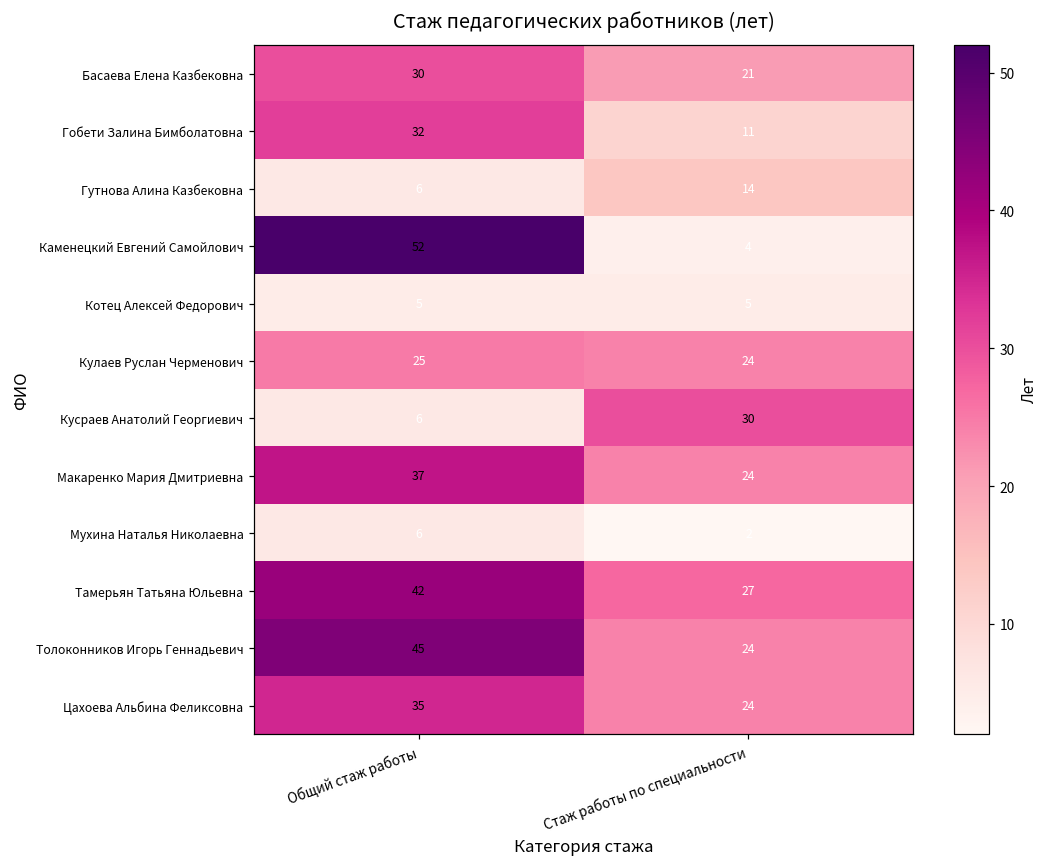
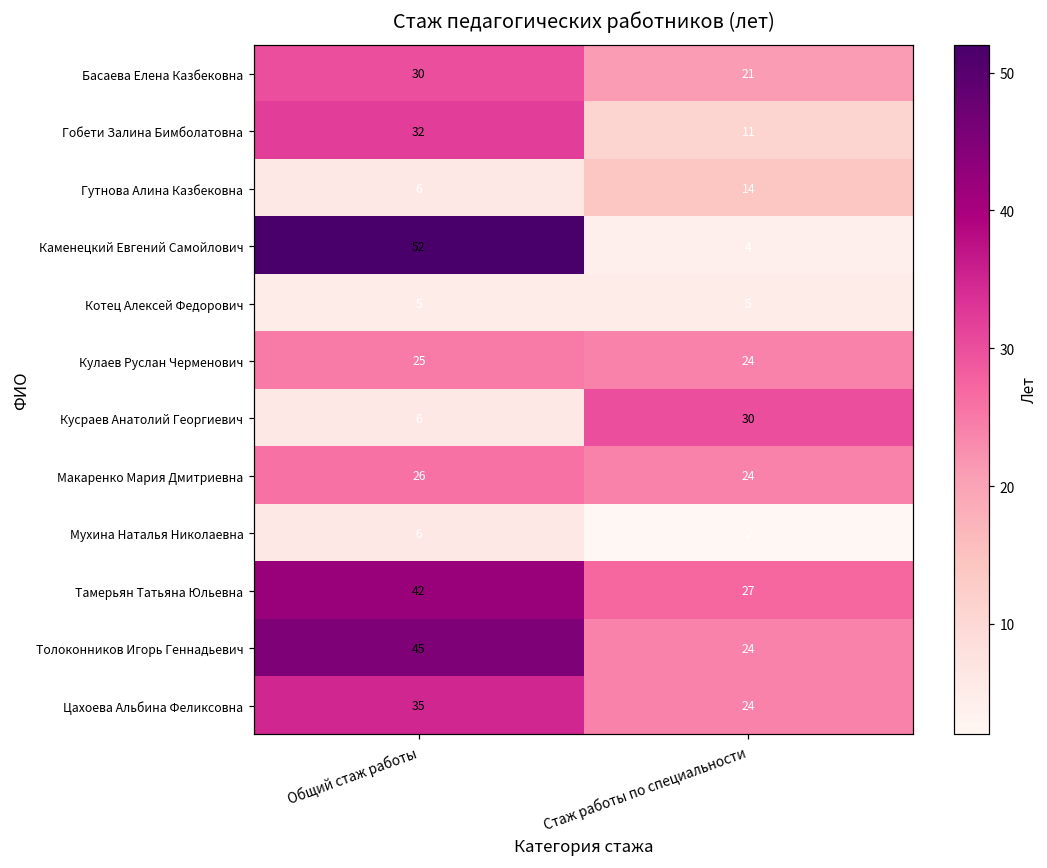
  {
    "Басаева Елена Казбековна": {
      "Общий стаж работы": 30,
      "Стаж работы по специальности": 21
    },
    "Гобети Залина Бимболатовна": {
      "Общий стаж работы": 32
    },
    "Гутнова Алина Казбековна": {
      "Стаж работы по специальности": 14
    },
    "Каменецкий Евгений Самойлович": {
      "Общий стаж работы": 52
    },
    "Кулаев Руслан Черменович": {
      "Общий стаж работы": 25,
      "Стаж работы по специальности": 24
    },
    "Кусраев Анатолий Георгиевич": {
      "Стаж работы по специальности": 30
    },
    "Макаренко Мария Дмитриевна": {
-     "Общий стаж работы": 37,
+     "Общий стаж работы": 26,
      "Стаж работы по специальности": 24
    },
    "Тамерьян Татьяна Юльевна": {
      "Общий стаж работы": 42,
      "Стаж работы по специальности": 27
    },
    "Толоконников Игорь Геннадьевич": {
      "Общий стаж работы": 45,
      "Стаж работы по специальности": 24
    },
    "Цахоева Альбина Феликсовна": {
      "Общий стаж работы": 35,
      "Стаж работы по специальности": 24
    }
  }
